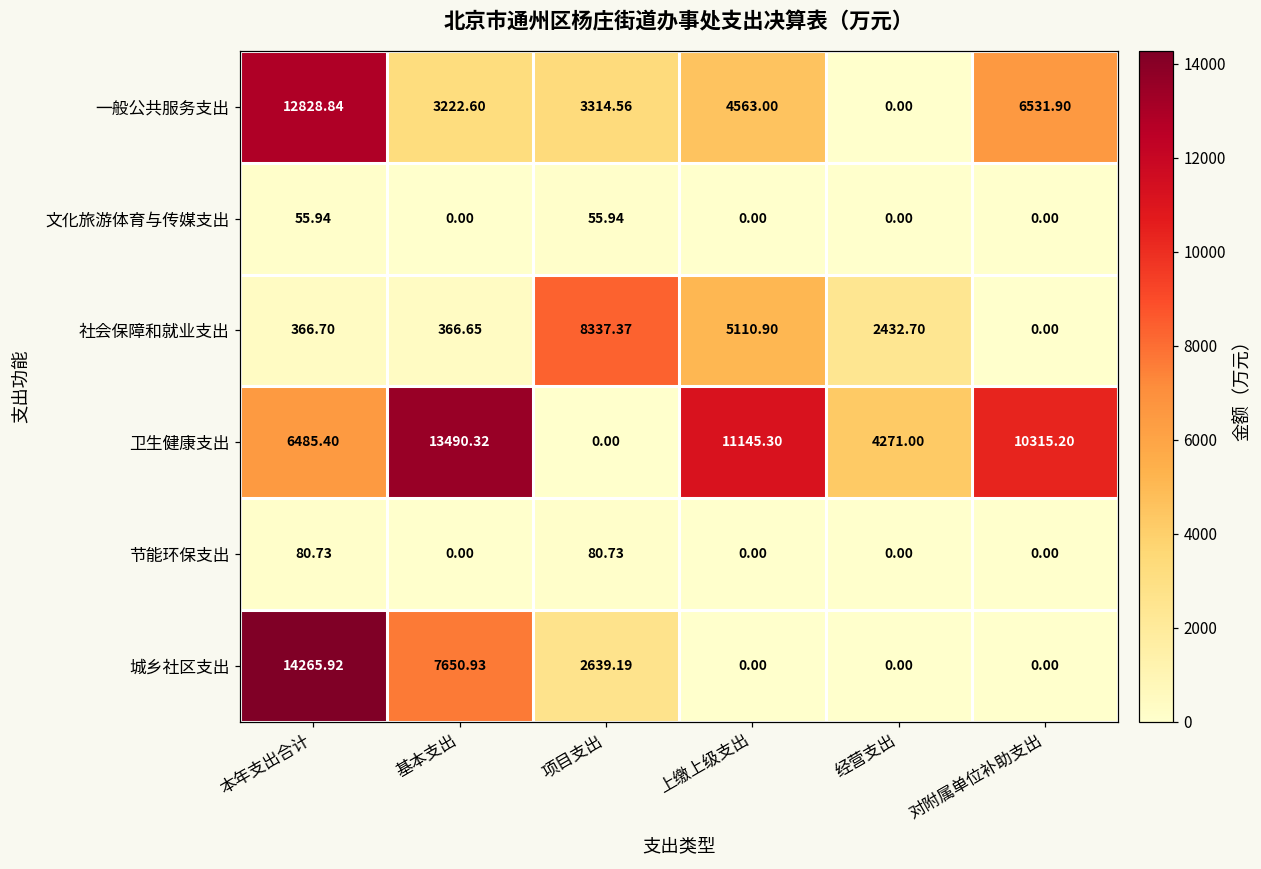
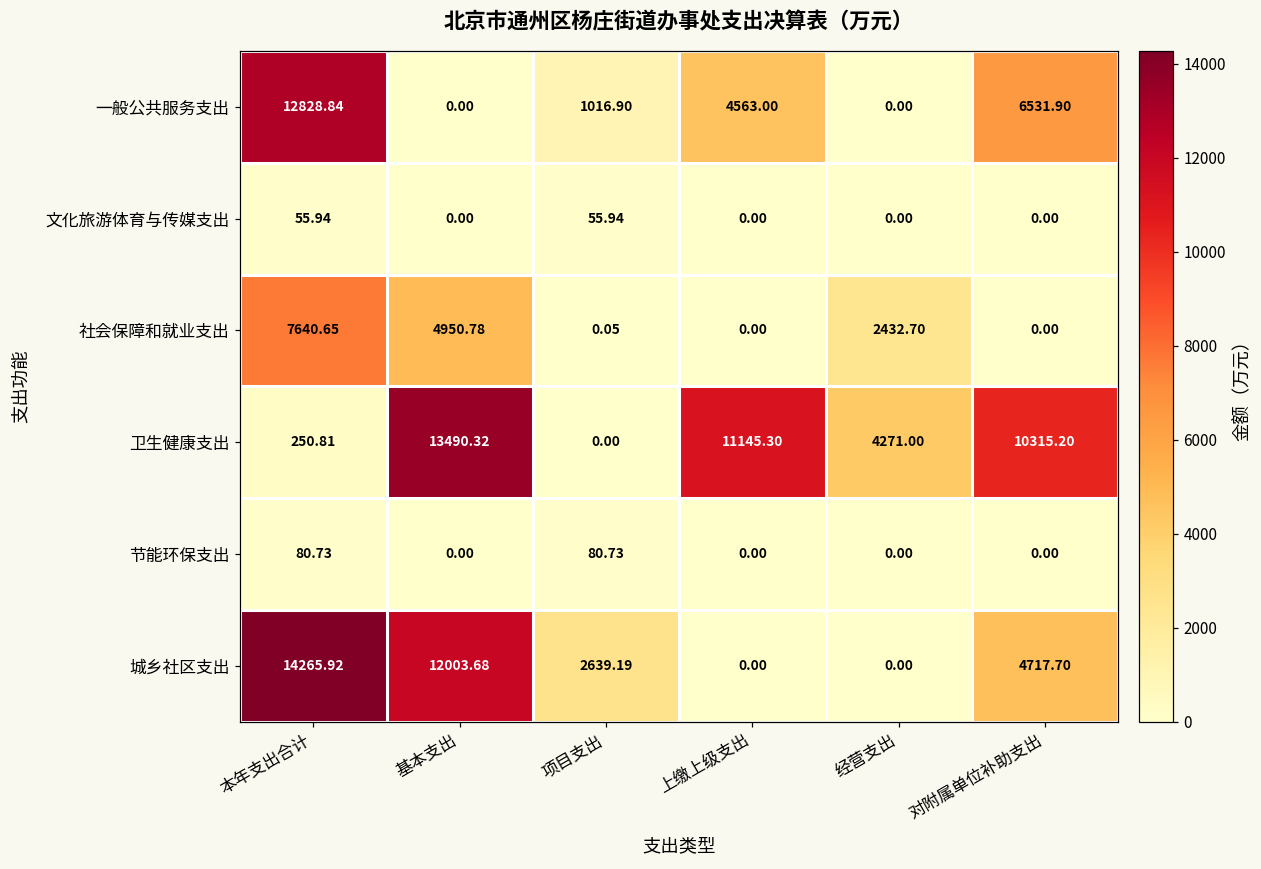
  {
    "一般公共服务支出": {
      "本年支出合计": 12828.84,
-     "基本支出": 3222.60,
-     "项目支出": 3314.56,
+     "基本支出": 0.00,
+     "项目支出": 1016.90,
      "上缴上级支出": 4563.00,
      "经营支出": 0.00,
      "对附属单位补助支出": 6531.90
    },
    "文化旅游体育与传媒支出": {
      "本年支出合计": 55.94,
      "基本支出": 0.00,
      "项目支出": 55.94,
      "上缴上级支出": 0.00,
      "经营支出": 0.00,
      "对附属单位补助支出": 0.00
    },
    "社会保障和就业支出": {
-     "本年支出合计": 366.70,
-     "基本支出": 366.65,
-     "项目支出": 8337.37,
-     "上缴上级支出": 5110.90,
+     "本年支出合计": 7640.65,
+     "基本支出": 4950.78,
+     "项目支出": 0.05,
+     "上缴上级支出": 0.00,
      "经营支出": 2432.70,
      "对附属单位补助支出": 0.00
    },
    "卫生健康支出": {
-     "本年支出合计": 6485.40,
+     "本年支出合计": 250.81,
      "基本支出": 13490.32,
      "项目支出": 0.00,
      "上缴上级支出": 11145.30,
      "经营支出": 4271.00,
      "对附属单位补助支出": 10315.20
    },
    "节能环保支出": {
      "本年支出合计": 80.73,
      "基本支出": 0.00,
      "项目支出": 80.73,
      "上缴上级支出": 0.00,
      "经营支出": 0.00,
      "对附属单位补助支出": 0.00
    },
    "城乡社区支出": {
      "本年支出合计": 14265.92,
-     "基本支出": 7650.93,
+     "基本支出": 12003.68,
      "项目支出": 2639.19,
      "上缴上级支出": 0.00,
      "经营支出": 0.00,
-     "对附属单位补助支出": 0.00
+     "对附属单位补助支出": 4717.70
    }
  }
